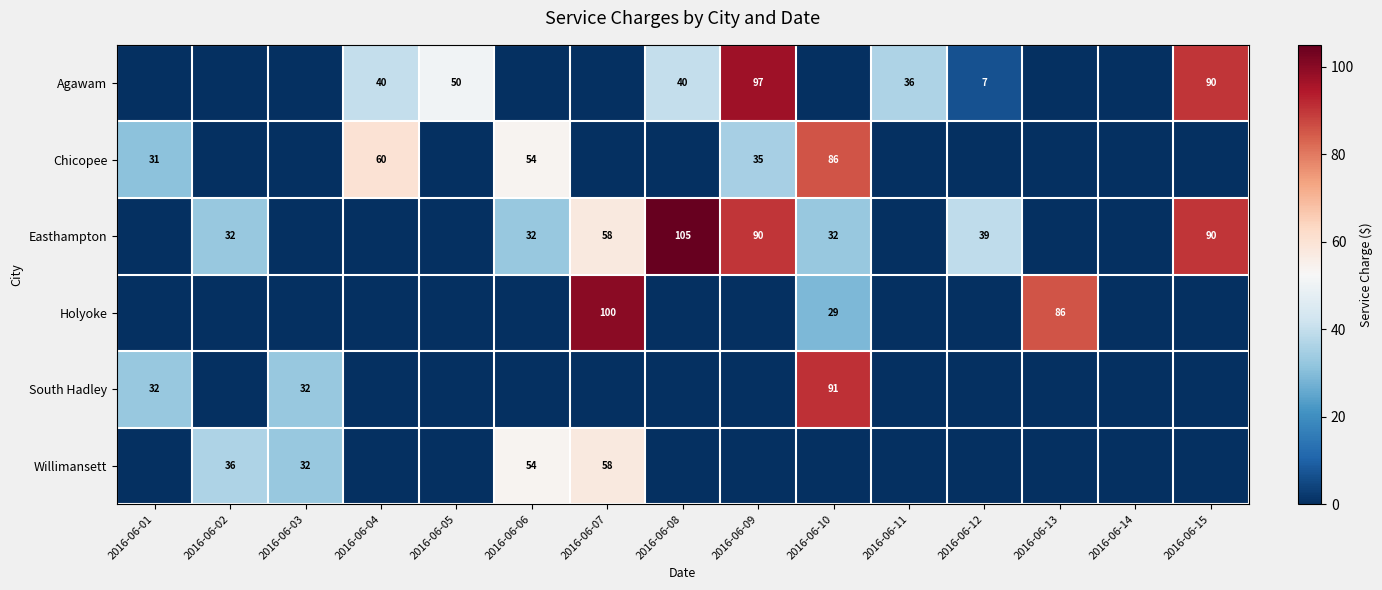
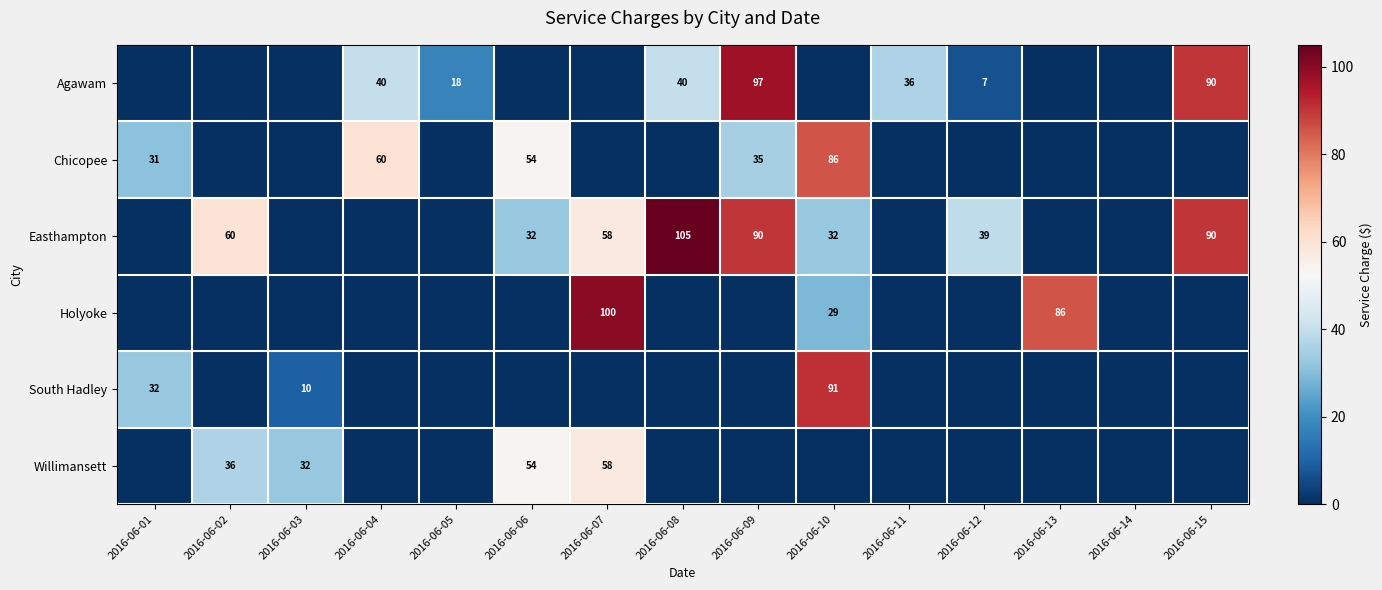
  {
    "Agawam": {
      "2016-06-04": 40,
-     "2016-06-05": 50,
+     "2016-06-05": 18,
      "2016-06-08": 40,
      "2016-06-09": 97,
      "2016-06-11": 36,
      "2016-06-12": 7,
      "2016-06-15": 90
    },
    "Chicopee": {
      "2016-06-01": 31,
      "2016-06-04": 60,
      "2016-06-06": 54,
      "2016-06-09": 35,
      "2016-06-10": 86
    },
    "Easthampton": {
-     "2016-06-02": 32,
+     "2016-06-02": 60,
      "2016-06-06": 32,
      "2016-06-07": 58,
      "2016-06-08": 105,
      "2016-06-09": 90,
      "2016-06-10": 32,
      "2016-06-12": 39,
      "2016-06-15": 90
    },
    "Holyoke": {
      "2016-06-07": 100,
      "2016-06-10": 29,
      "2016-06-13": 86
    },
    "South Hadley": {
      "2016-06-01": 32,
-     "2016-06-03": 32,
+     "2016-06-03": 10,
      "2016-06-10": 91
    },
    "Willimansett": {
      "2016-06-02": 36,
      "2016-06-03": 32,
      "2016-06-06": 54,
      "2016-06-07": 58
    }
  }
